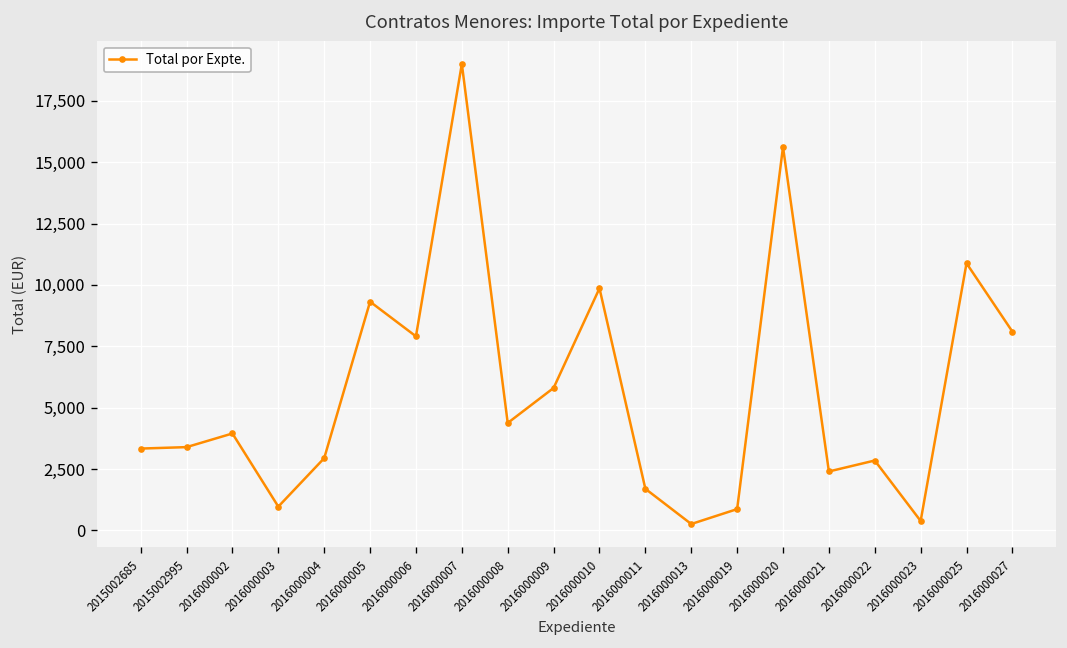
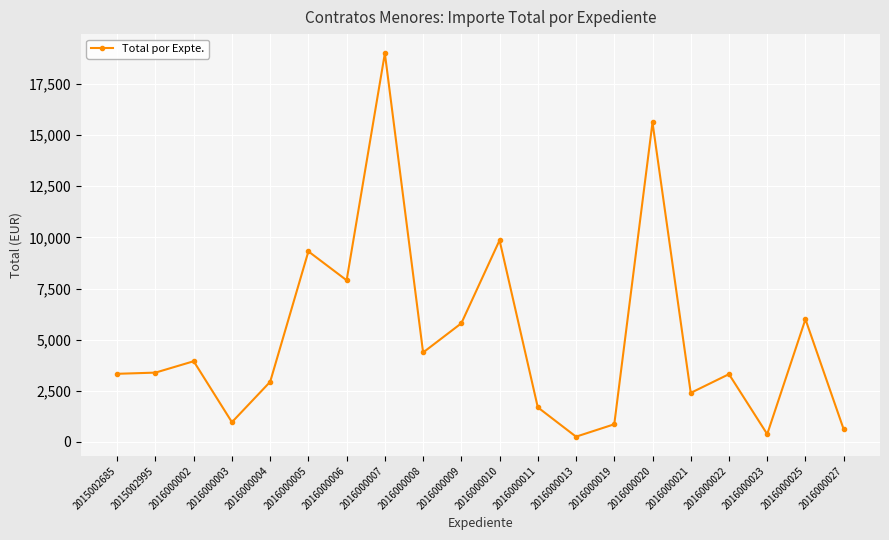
  {
    "2015002685": "3,300",
    "2015002995": "3,400",
    "2016000002": "3,900",
    "2016000003": "1,000",
    "2016000004": "2,900",
    "2016000005": "9,300",
    "2016000006": "7,900",
    "2016000007": "19,000",
    "2016000008": "4,400",
    "2016000009": "5,800",
    "2016000010": "9,900",
    "2016000011": "1,700",
    "2016000013": "300",
    "2016000019": "900",
    "2016000020": "15,600",
    "2016000021": "2,400",
-   "2016000022": "2,800",
+   "2016000022": "3,300",
    "2016000023": "400",
-   "2016000025": "10,900",
-   "2016000027": "8,100"
+   "2016000025": "6,000",
+   "2016000027": "600"
  }
